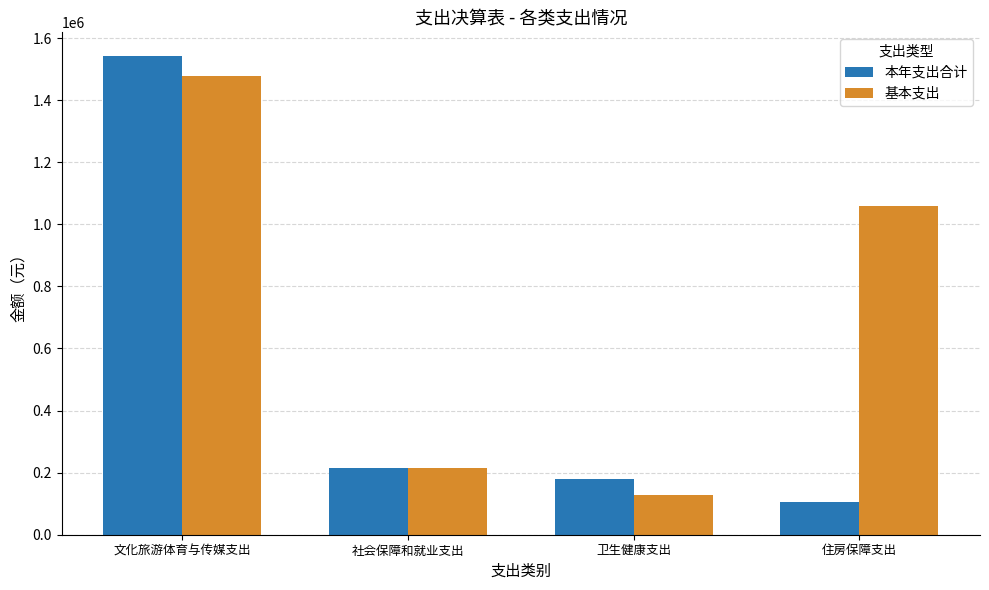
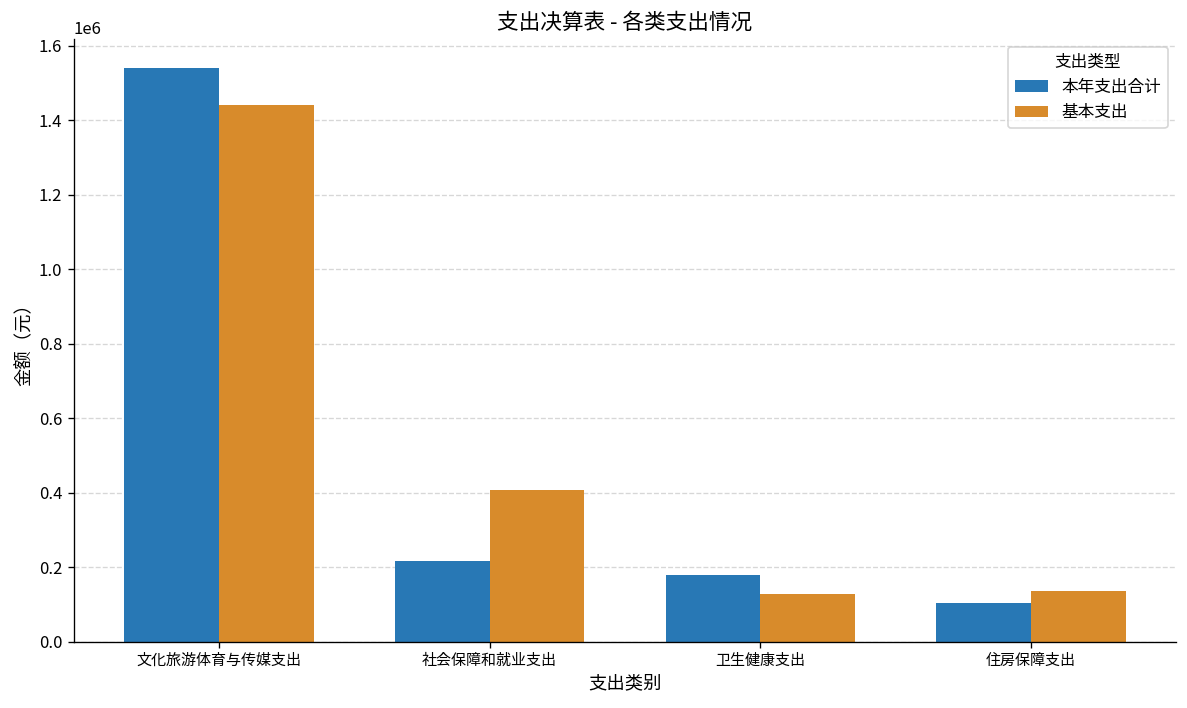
  {
    "本年支出合计": {
      "文化旅游体育与传媒支出": 1540000,
      "社会保障和就业支出": 220000,
      "卫生健康支出": 180000,
      "住房保障支出": 100000
    },
    "基本支出": {
-     "文化旅游体育与传媒支出": 1480000,
-     "社会保障和就业支出": 220000,
+     "文化旅游体育与传媒支出": 1440000,
+     "社会保障和就业支出": 410000,
      "卫生健康支出": 130000,
-     "住房保障支出": 1060000
+     "住房保障支出": 140000
    }
  }
